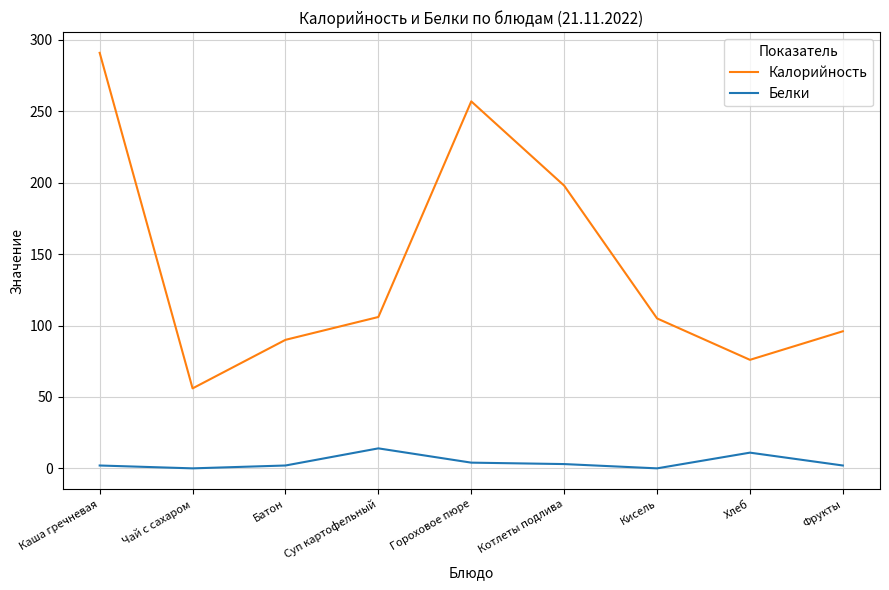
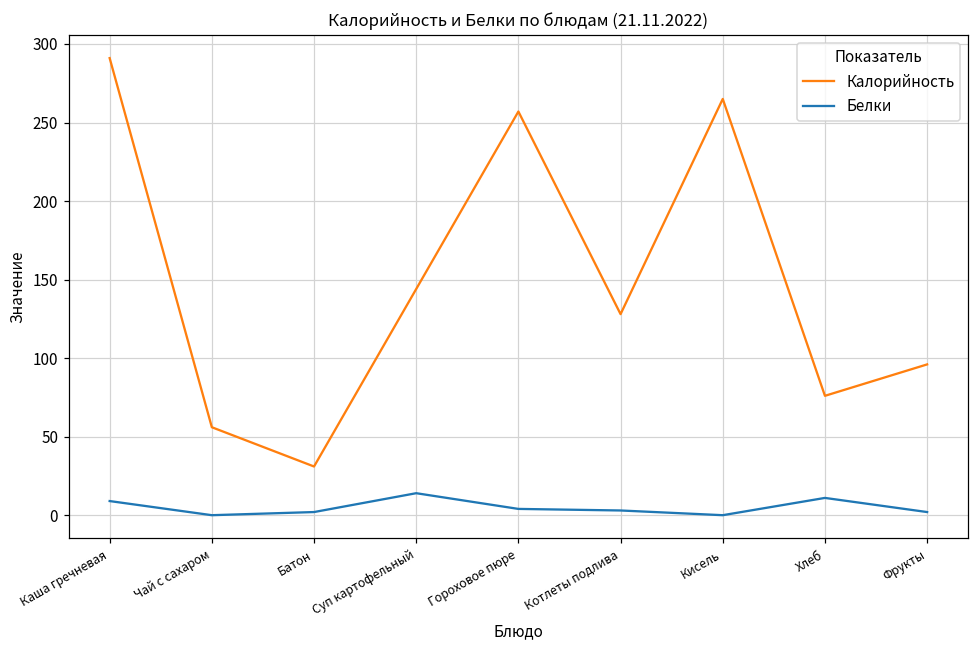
  {
    "Калорийность": {
      "Каша гречневая": 291,
      "Чай с сахаром": 56,
-     "Батон": 90,
-     "Суп картофельный": 106,
+     "Батон": 31,
+     "Суп картофельный": 144,
      "Гороховое пюре": 257,
-     "Котлеты подлива": 198,
-     "Кисель": 105,
+     "Котлеты подлива": 128,
+     "Кисель": 265,
      "Хлеб": 76,
      "Фрукты": 96
    },
    "Белки": {
-     "Каша гречневая": 2,
+     "Каша гречневая": 9,
      "Чай с сахаром": 0,
      "Батон": 2,
      "Суп картофельный": 14,
      "Гороховое пюре": 4,
      "Котлеты подлива": 3,
      "Кисель": 0,
      "Хлеб": 11,
      "Фрукты": 2
    }
  }
